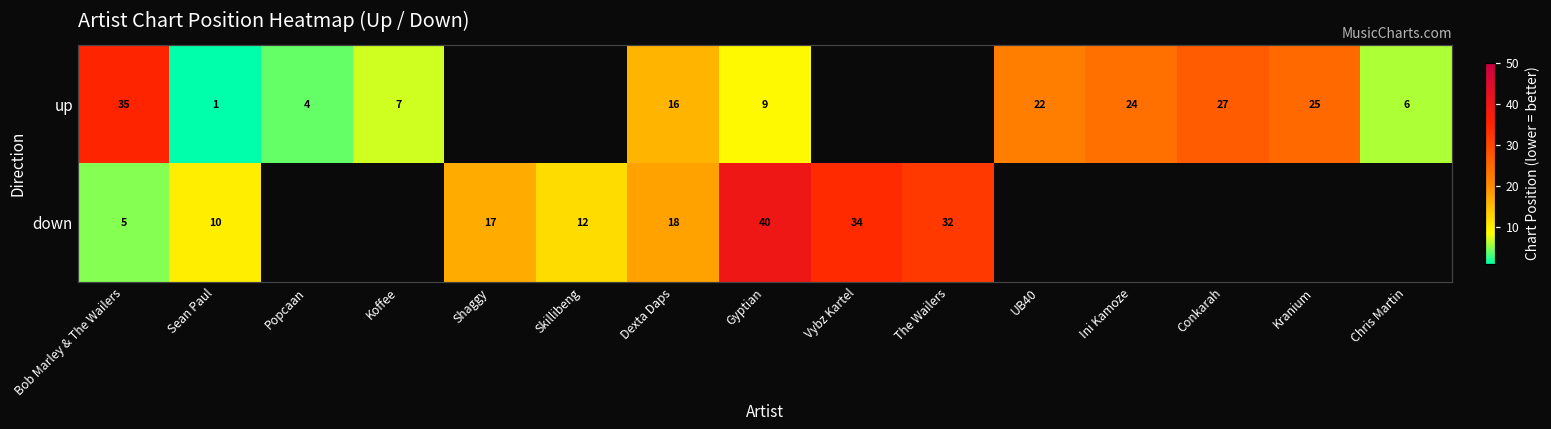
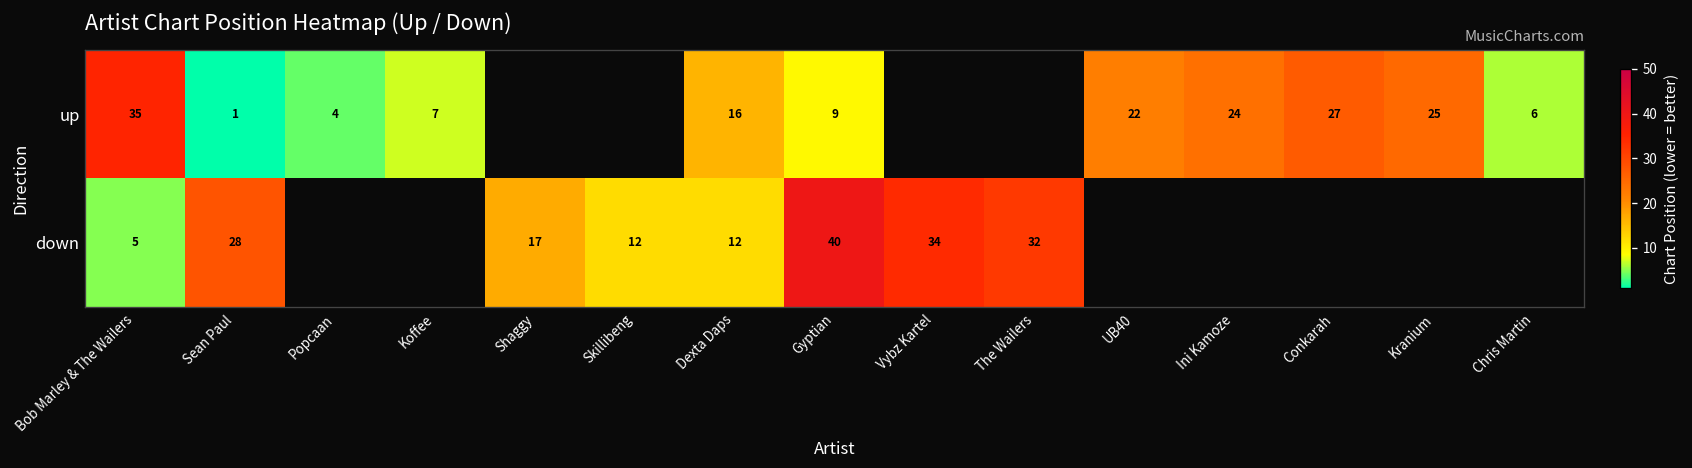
  {
    "up": {
      "Bob Marley & The Wailers": 35,
      "Sean Paul": 1,
      "Popcaan": 4,
      "Koffee": 7,
      "Dexta Daps": 16,
      "Gyptian": 9,
      "UB40": 22,
      "Ini Kamoze": 24,
      "Conkarah": 27,
      "Kranium": 25,
      "Chris Martin": 6
    },
    "down": {
      "Bob Marley & The Wailers": 5,
-     "Sean Paul": 10,
+     "Sean Paul": 28,
      "Shaggy": 17,
      "Skillibeng": 12,
-     "Dexta Daps": 18,
+     "Dexta Daps": 12,
      "Gyptian": 40,
      "Vybz Kartel": 34,
      "The Wailers": 32
    }
  }
